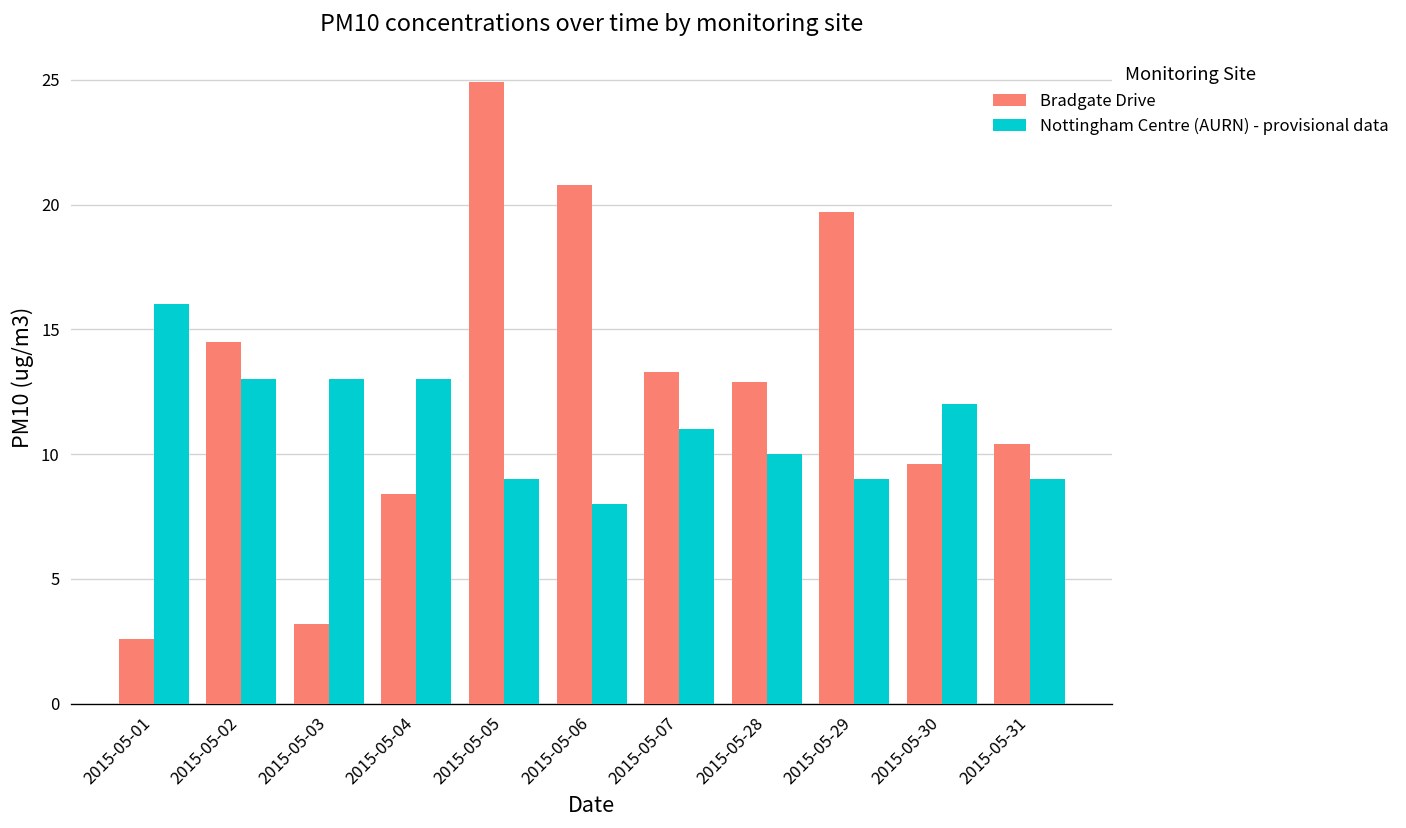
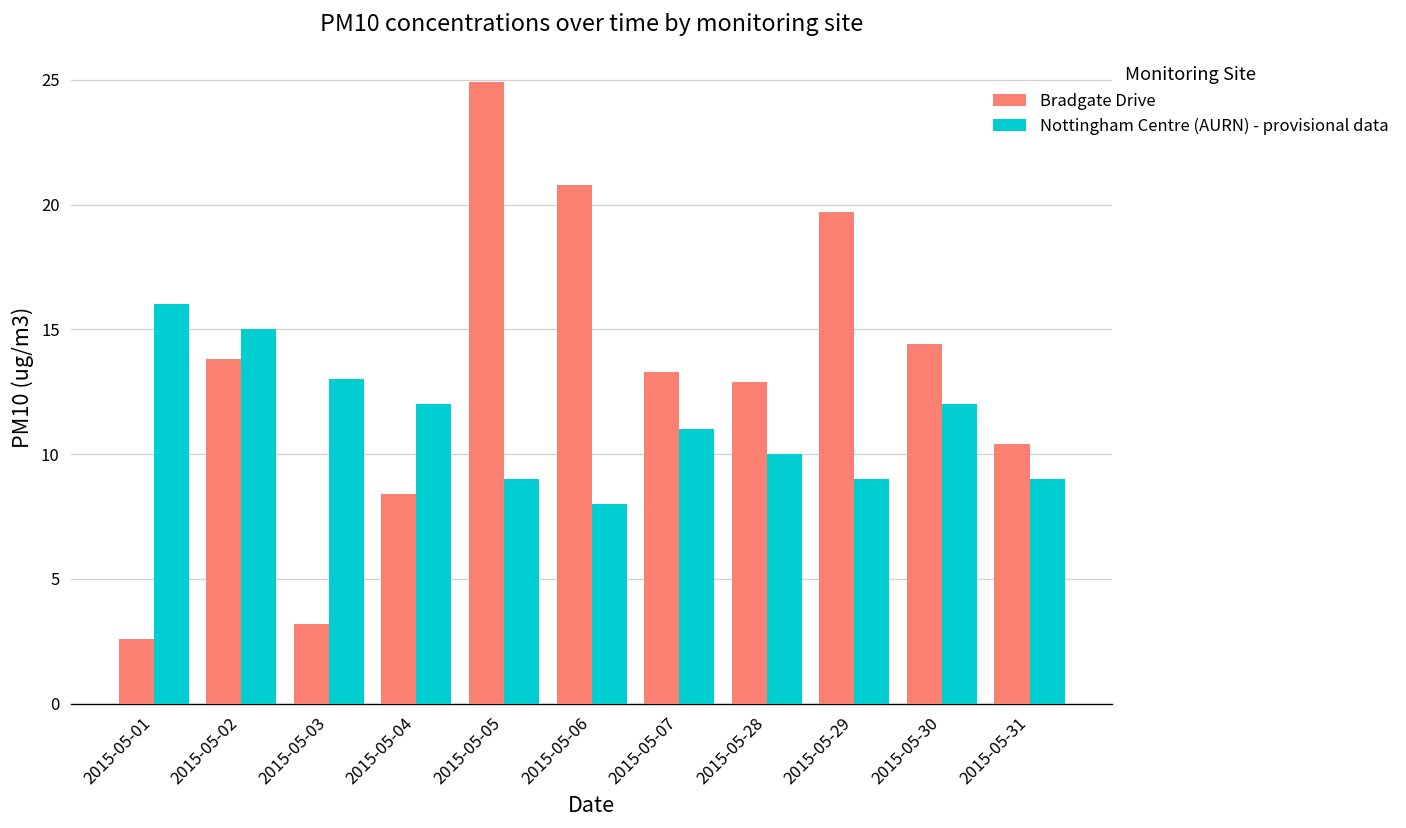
  {
    "Bradgate Drive": {
      "2015-05-01": 2.6,
-     "2015-05-02": 14.5,
+     "2015-05-02": 13.8,
      "2015-05-03": 3.2,
      "2015-05-04": 8.4,
      "2015-05-05": 24.9,
      "2015-05-06": 20.8,
      "2015-05-07": 13.3,
      "2015-05-28": 12.9,
      "2015-05-29": 19.7,
-     "2015-05-30": 9.6,
+     "2015-05-30": 14.4,
      "2015-05-31": 10.4
    },
    "Nottingham Centre (AURN) - provisional data": {
      "2015-05-01": 16,
-     "2015-05-02": 13,
+     "2015-05-02": 15,
      "2015-05-03": 13,
-     "2015-05-04": 13,
+     "2015-05-04": 12,
      "2015-05-05": 9,
      "2015-05-06": 8,
      "2015-05-07": 11,
      "2015-05-28": 10,
      "2015-05-29": 9,
      "2015-05-30": 12,
      "2015-05-31": 9
    }
  }
